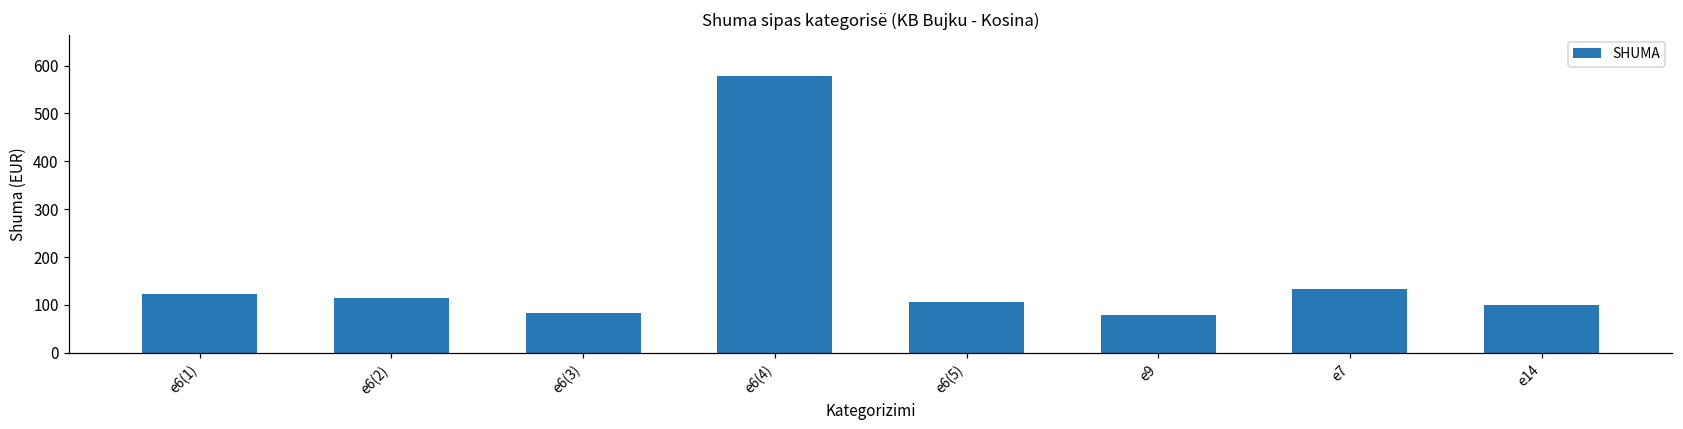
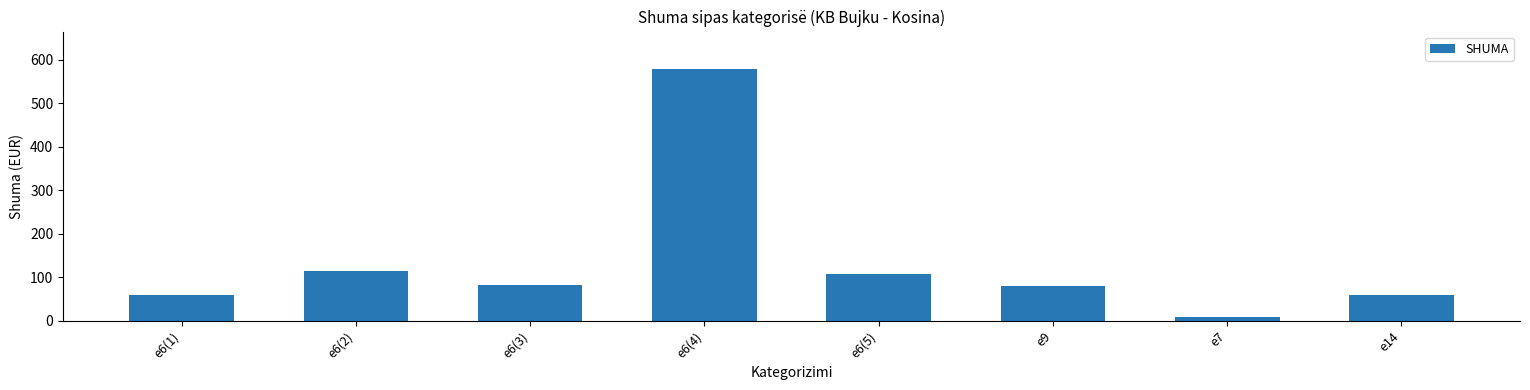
  {
-   "e6(1)": 120,
+   "e6(1)": 60,
    "e6(2)": 110,
    "e6(3)": 80,
    "e6(4)": 580,
    "e6(5)": 110,
    "e9": 80,
-   "e7": 130,
-   "e14": 100
+   "e7": 10,
+   "e14": 60
  }
